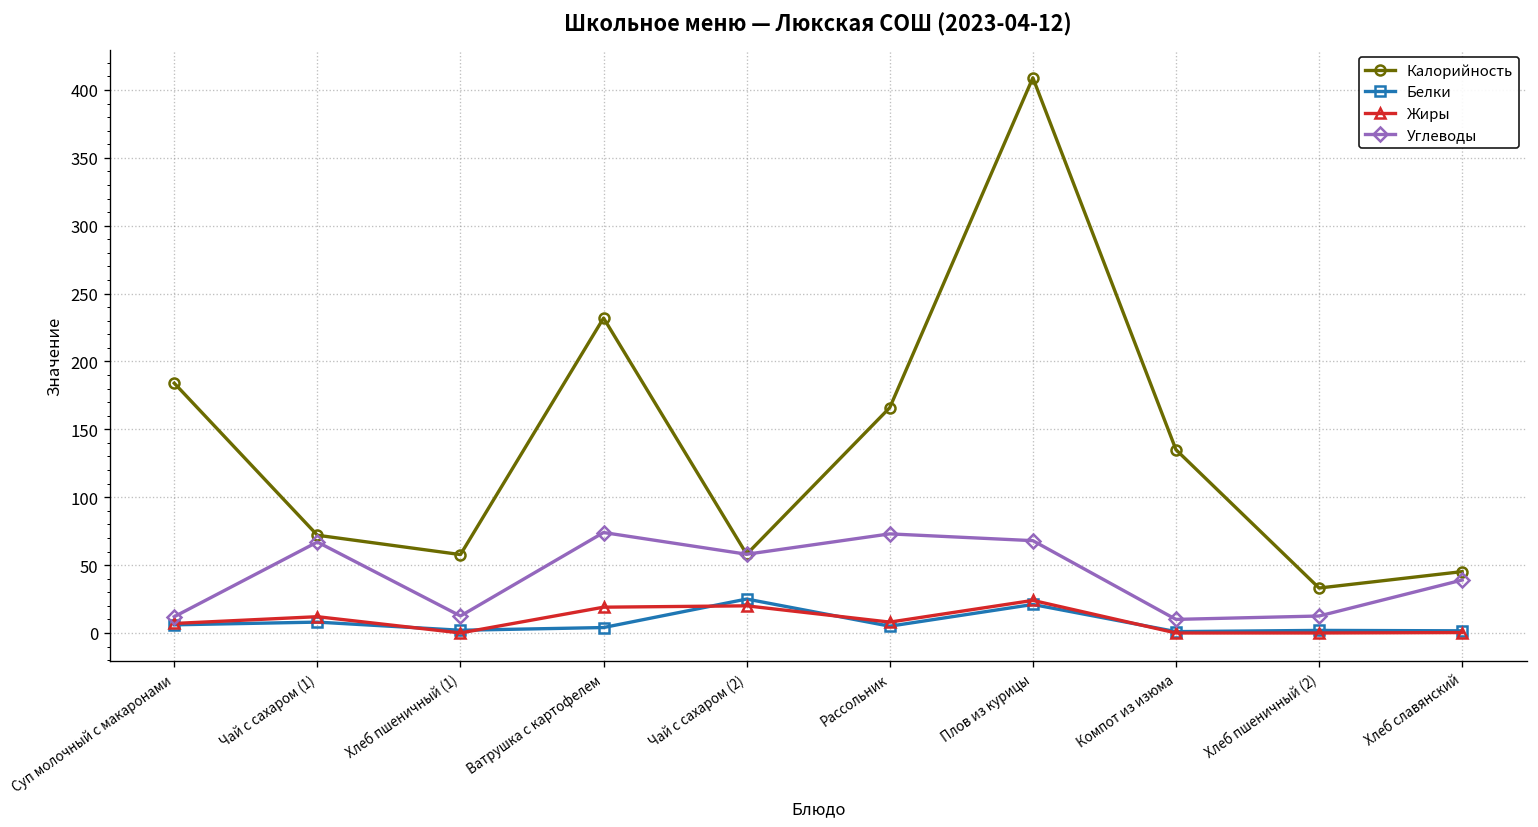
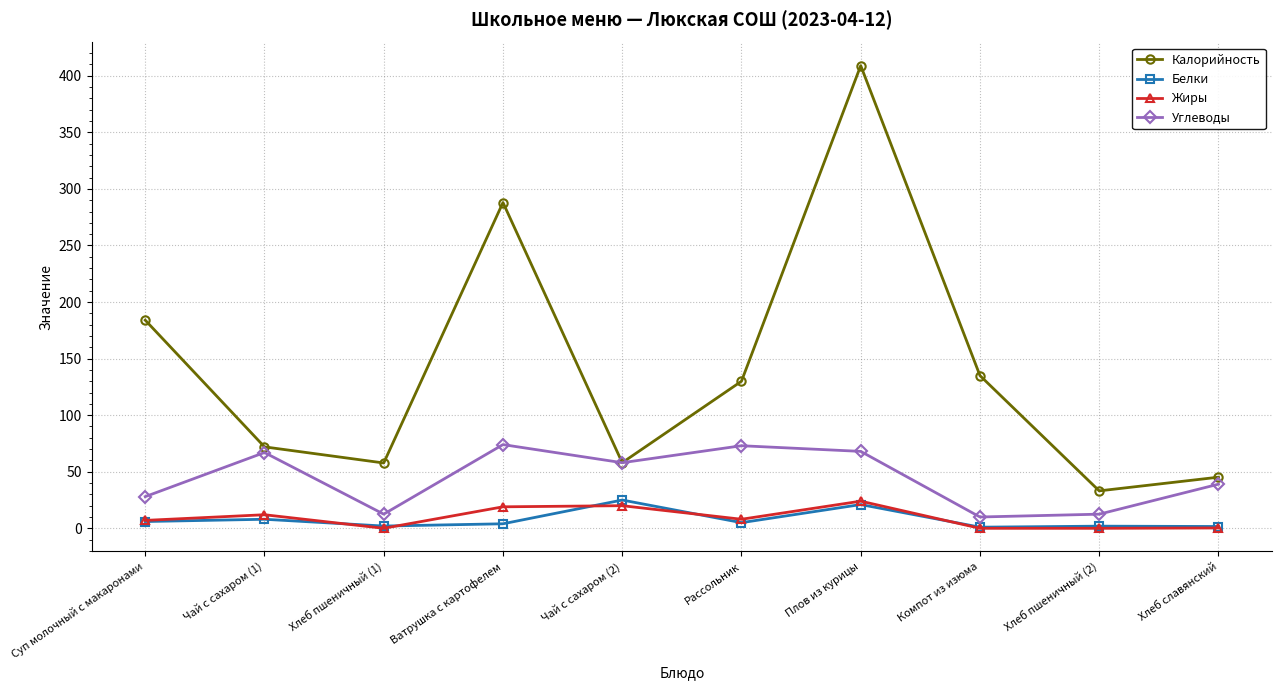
  {
    "Калорийность": {
      "Суп молочный с макаронами": 184,
      "Чай с сахаром (1)": 72,
      "Хлеб пшеничный (1)": 58,
-     "Ватрушка с картофелем": 232,
-     "Рассольник": 166,
+     "Ватрушка с картофелем": 288,
+     "Рассольник": 130,
      "Плов из курицы": 409,
      "Компот из изюма": 135,
      "Хлеб пшеничный (2)": 33,
      "Хлеб славянский": 45
    },
    "Белки": {
      "Чай с сахаром (1)": 8,
      "Ватрушка с картофелем": 4,
      "Чай с сахаром (2)": 25,
      "Рассольник": 5,
      "Плов из курицы": 21
    },
    "Жиры": {
      "Чай с сахаром (1)": 12,
      "Ватрушка с картофелем": 19,
      "Чай с сахаром (2)": 20,
      "Рассольник": 8,
      "Плов из курицы": 24
    },
    "Углеводы": {
-     "Суп молочный с макаронами": 12,
+     "Суп молочный с макаронами": 28,
      "Чай с сахаром (1)": 67,
      "Хлеб пшеничный (1)": 13,
      "Ватрушка с картофелем": 74,
      "Рассольник": 73,
      "Плов из курицы": 68,
      "Компот из изюма": 10,
      "Хлеб пшеничный (2)": 13,
      "Хлеб славянский": 39
    }
  }
